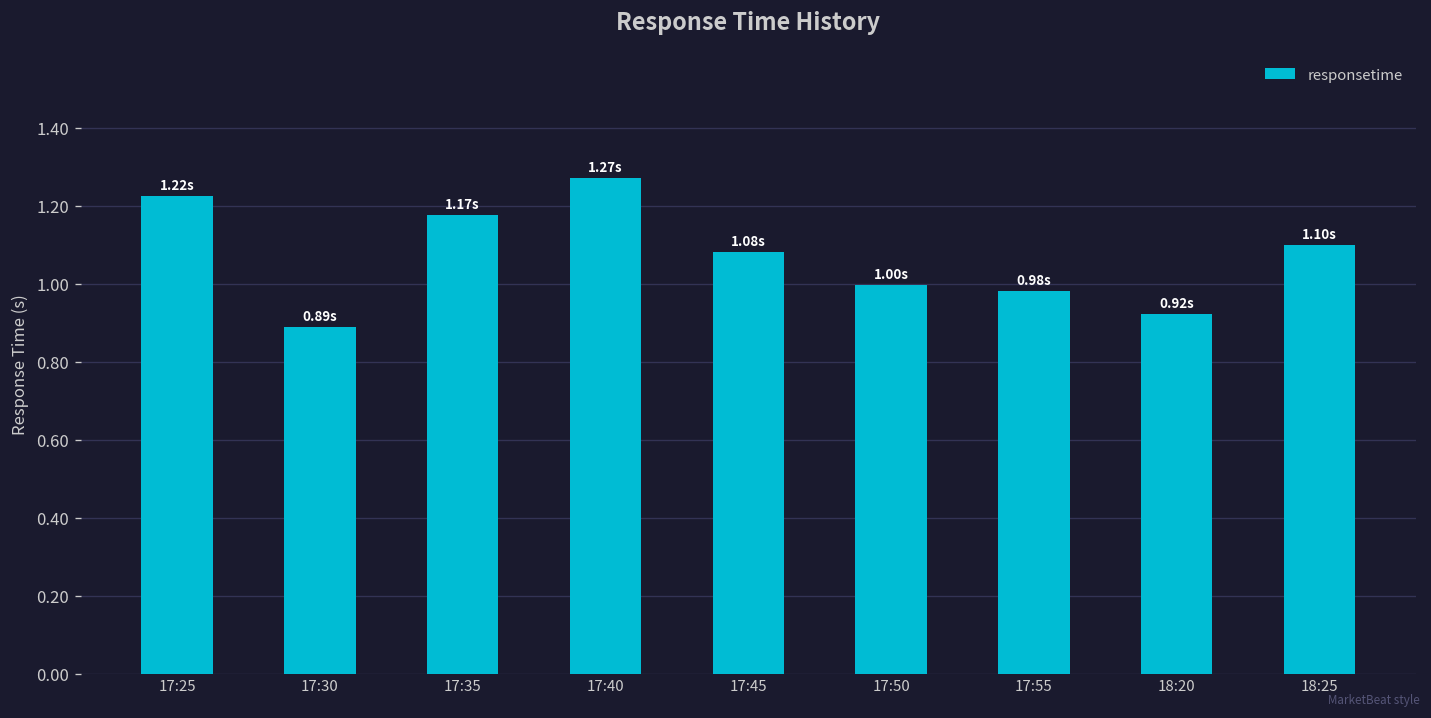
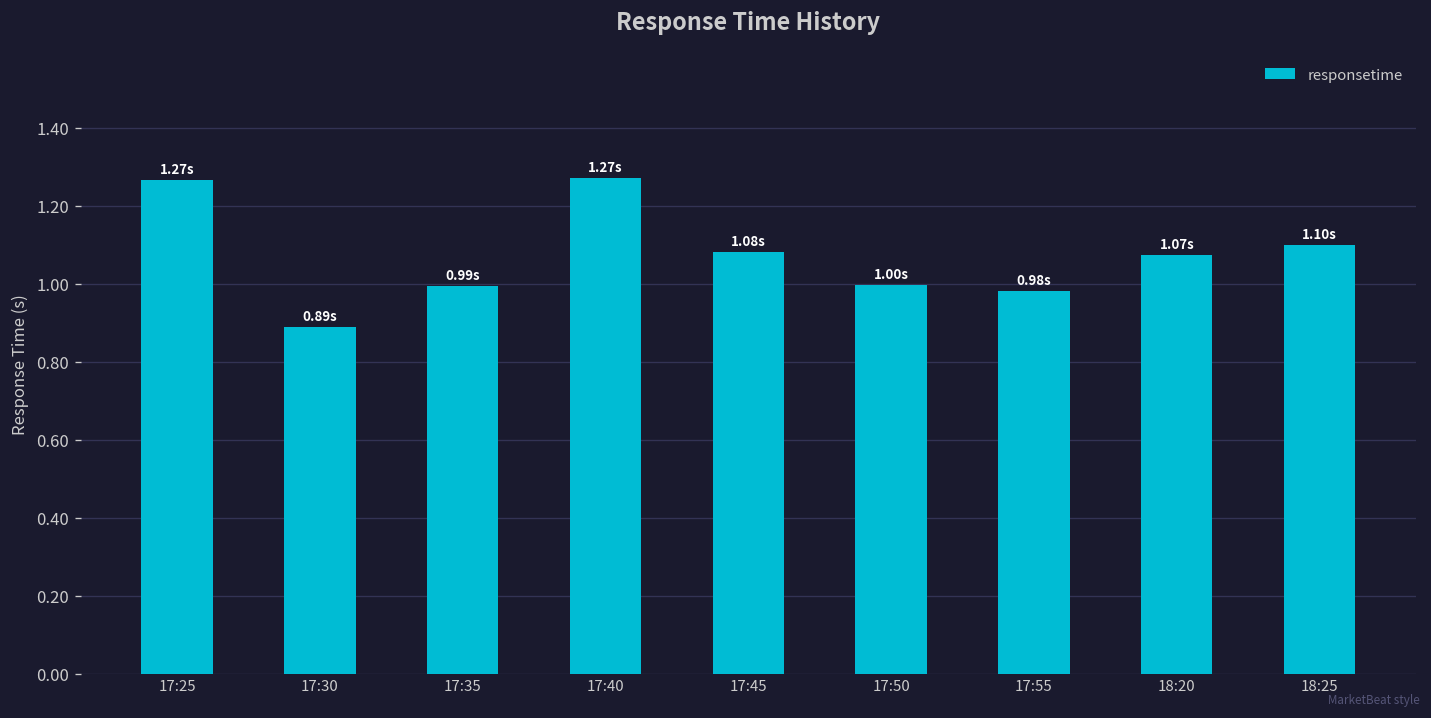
  {
-   "17:25": "1.22s",
+   "17:25": "1.27s",
    "17:30": "0.89s",
-   "17:35": "1.17s",
+   "17:35": "0.99s",
    "17:40": "1.27s",
    "17:45": "1.08s",
    "17:50": "1.00s",
    "17:55": "0.98s",
-   "18:20": "0.92s",
+   "18:20": "1.07s",
    "18:25": "1.10s"
  }
